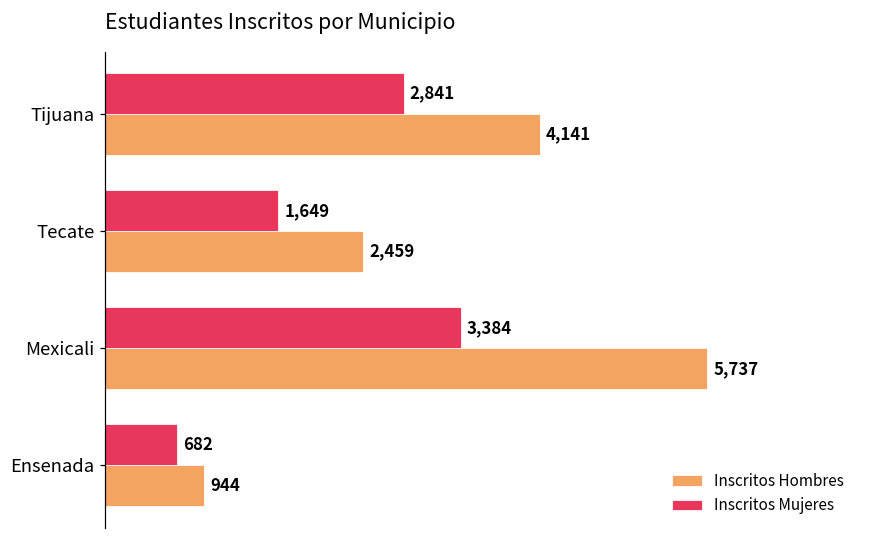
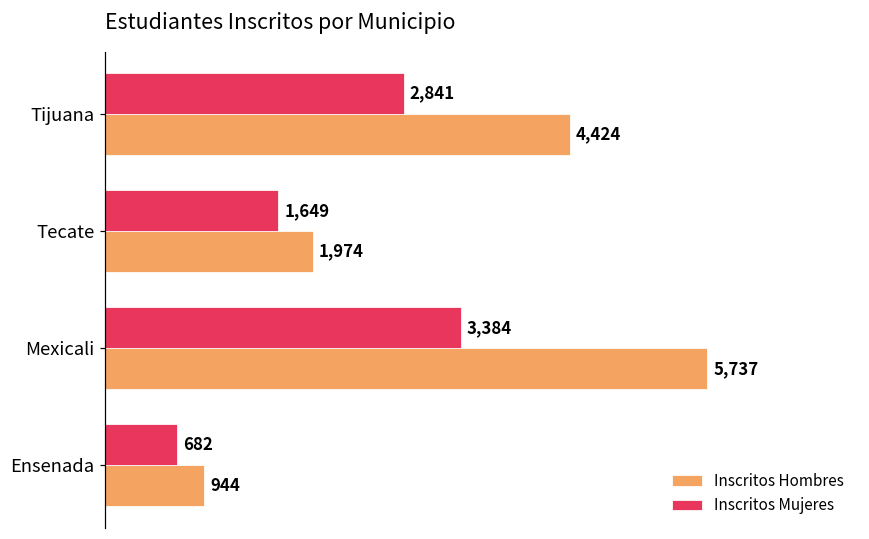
  {
    "Inscritos Hombres": {
-     "Tijuana": "4,141",
-     "Tecate": "2,459",
+     "Tijuana": "4,424",
+     "Tecate": "1,974",
      "Mexicali": "5,737",
      "Ensenada": "944"
    },
    "Inscritos Mujeres": {
      "Tijuana": "2,841",
      "Tecate": "1,649",
      "Mexicali": "3,384",
      "Ensenada": "682"
    }
  }
